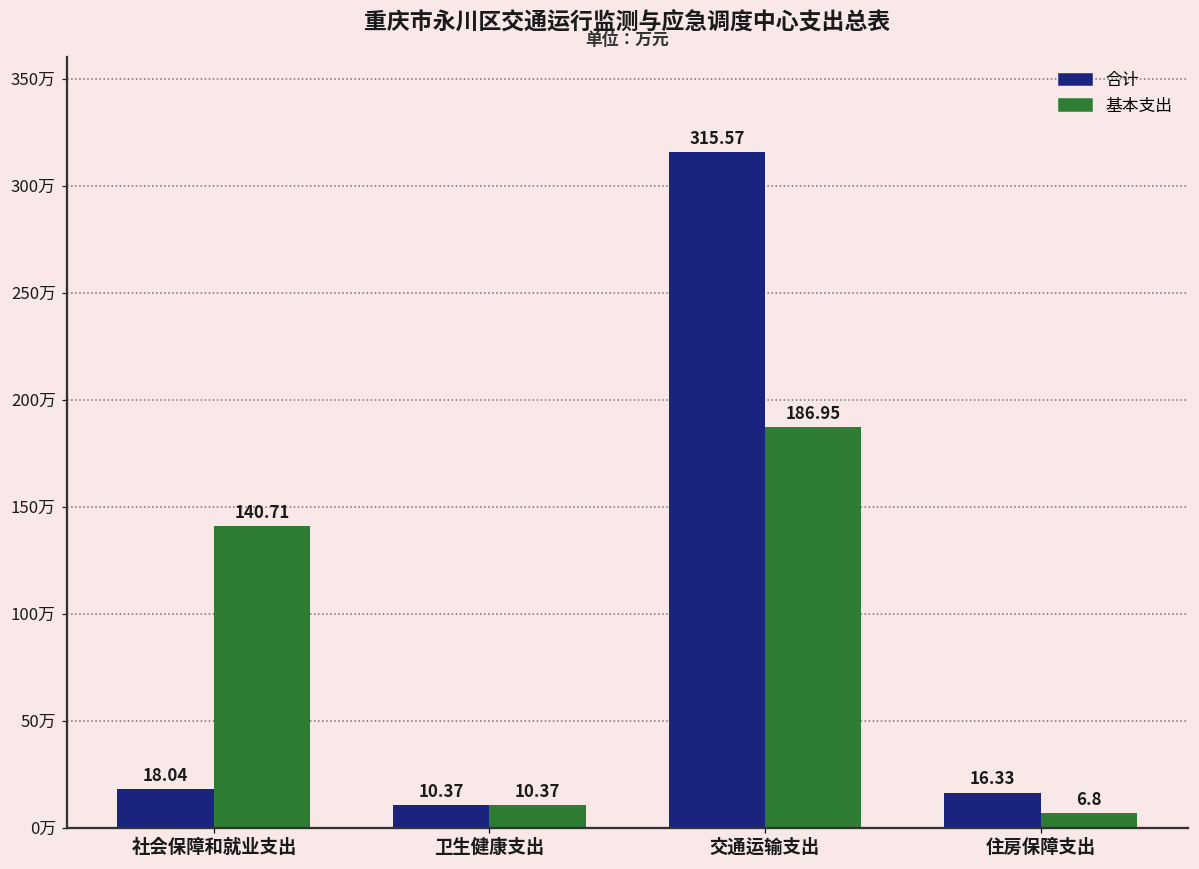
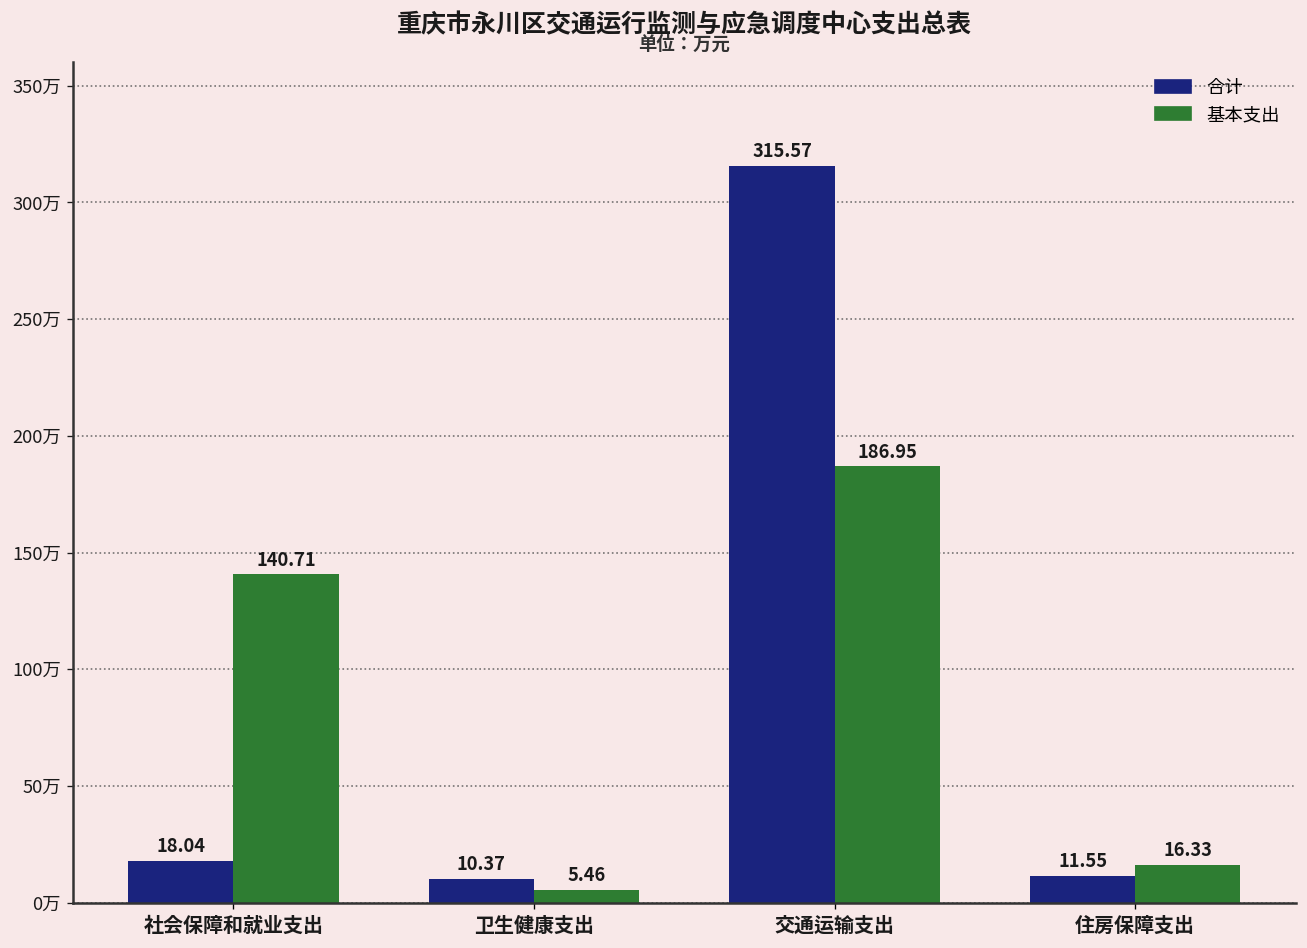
  {
    "合计": {
      "社会保障和就业支出": 18.04,
      "卫生健康支出": 10.37,
      "交通运输支出": 315.57,
-     "住房保障支出": 16.33
+     "住房保障支出": 11.55
    },
    "基本支出": {
      "社会保障和就业支出": 140.71,
-     "卫生健康支出": 10.37,
+     "卫生健康支出": 5.46,
      "交通运输支出": 186.95,
-     "住房保障支出": 6.8
+     "住房保障支出": 16.33
    }
  }
